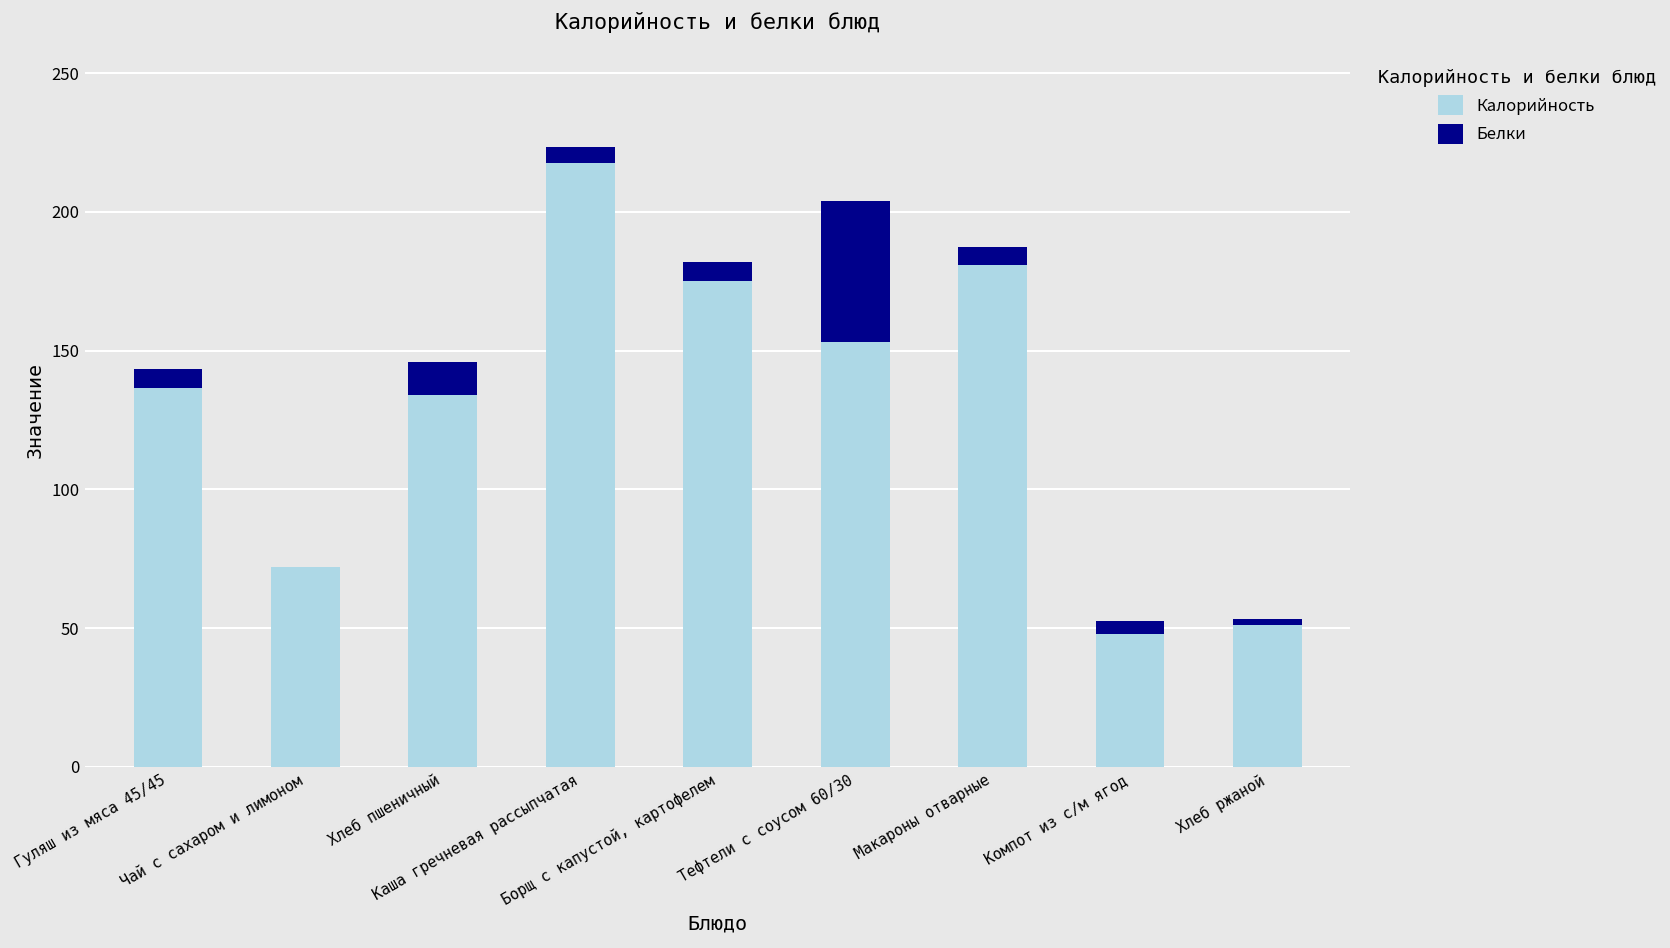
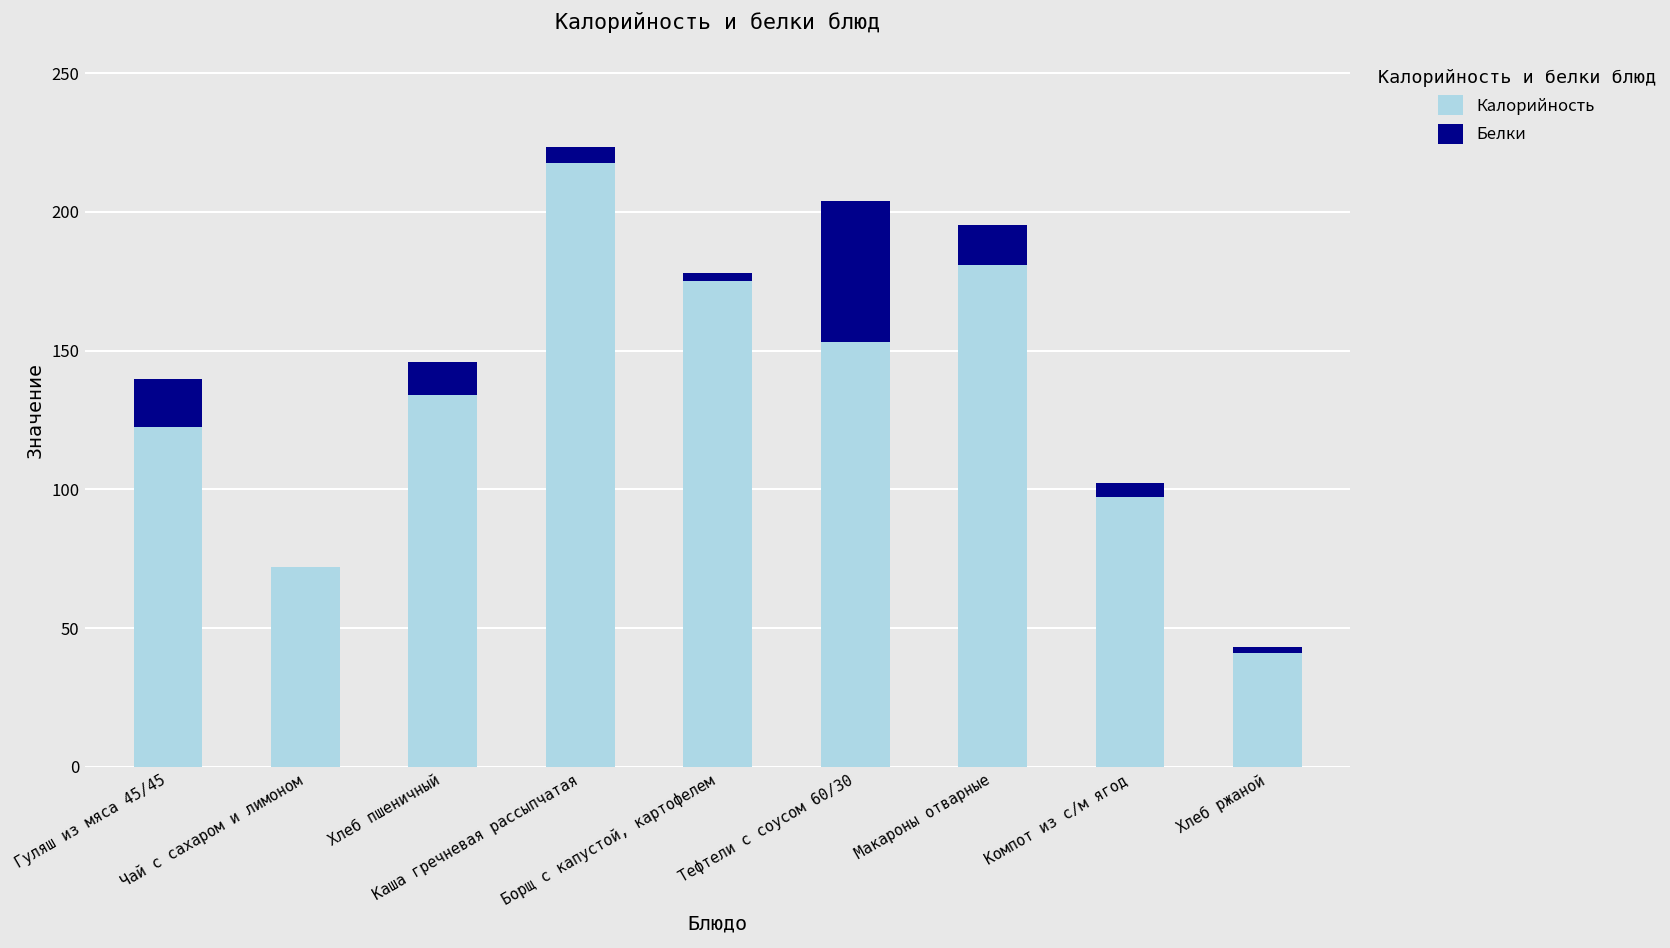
  {
    "Калорийность": {
-     "Гуляш из мяса 45/45": 137,
+     "Гуляш из мяса 45/45": 123,
      "Чай с сахаром и лимоном": 72,
      "Хлеб пшеничный": 134,
      "Каша гречневая рассыпчатая": 218,
      "Борщ с капустой, картофелем": 175,
      "Тефтели с соусом 60/30": 153,
      "Макароны отварные": 181,
-     "Компот из с/м ягод": 48,
-     "Хлеб ржаной": 51
+     "Компот из с/м ягод": 97,
+     "Хлеб ржаной": 41
    },
    "Белки": {
-     "Гуляш из мяса 45/45": 7,
+     "Гуляш из мяса 45/45": 17,
      "Хлеб пшеничный": 12,
      "Каша гречневая рассыпчатая": 6,
-     "Борщ с капустой, картофелем": 7,
+     "Борщ с капустой, картофелем": 3,
      "Тефтели с соусом 60/30": 51,
-     "Макароны отварные": 7,
+     "Макароны отварные": 14,
      "Компот из с/м ягод": 5,
      "Хлеб ржаной": 2
    }
  }
